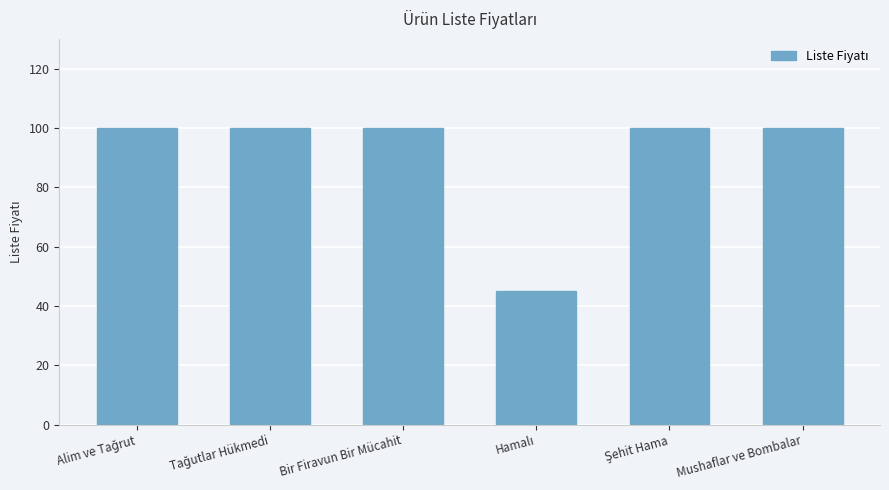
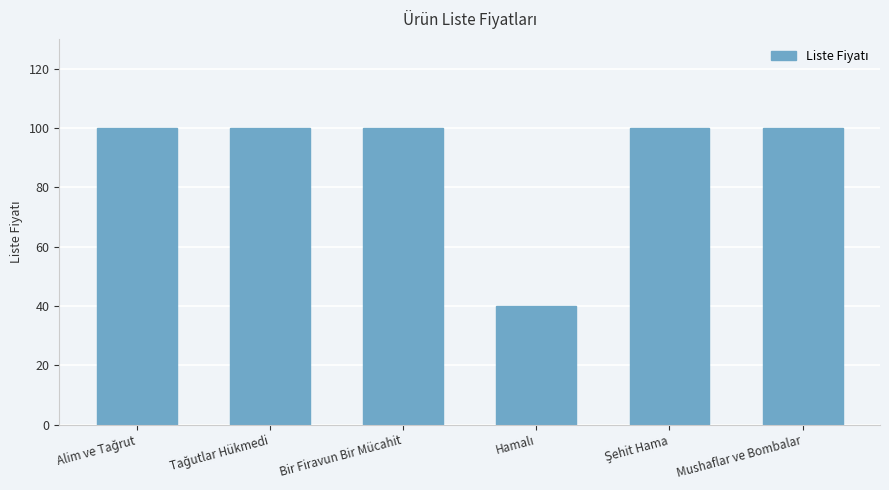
  {
    "Alim ve Tağrut": 100,
    "Tağutlar Hükmedi": 100,
    "Bir Firavun Bir Mücahit": 100,
-   "Hamalı": 45,
+   "Hamalı": 40,
    "Şehit Hama": 100,
    "Mushaflar ve Bombalar": 100
  }
